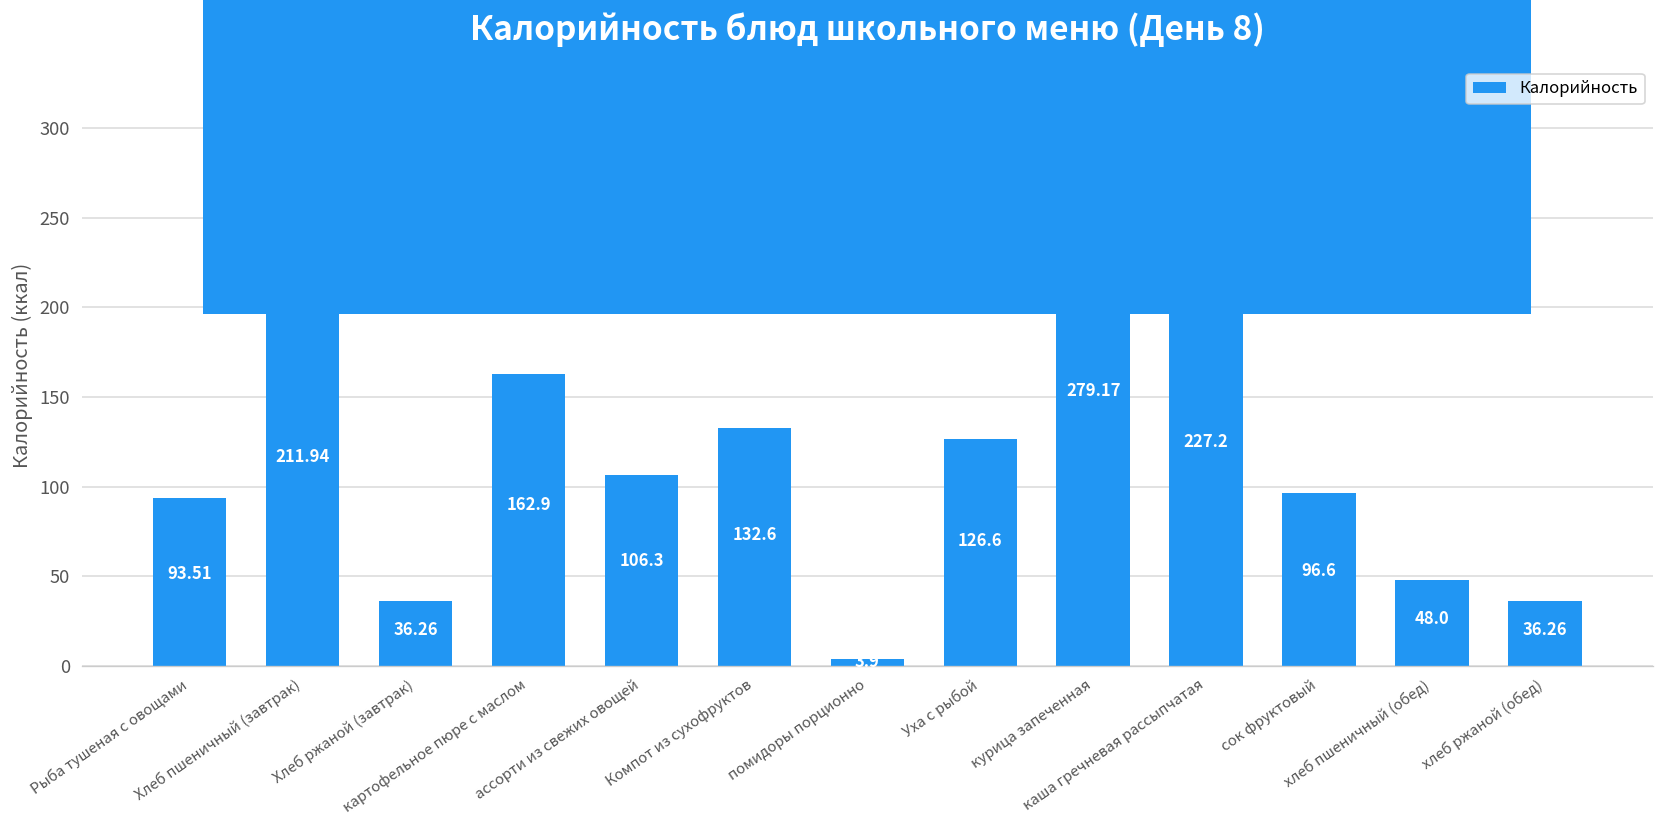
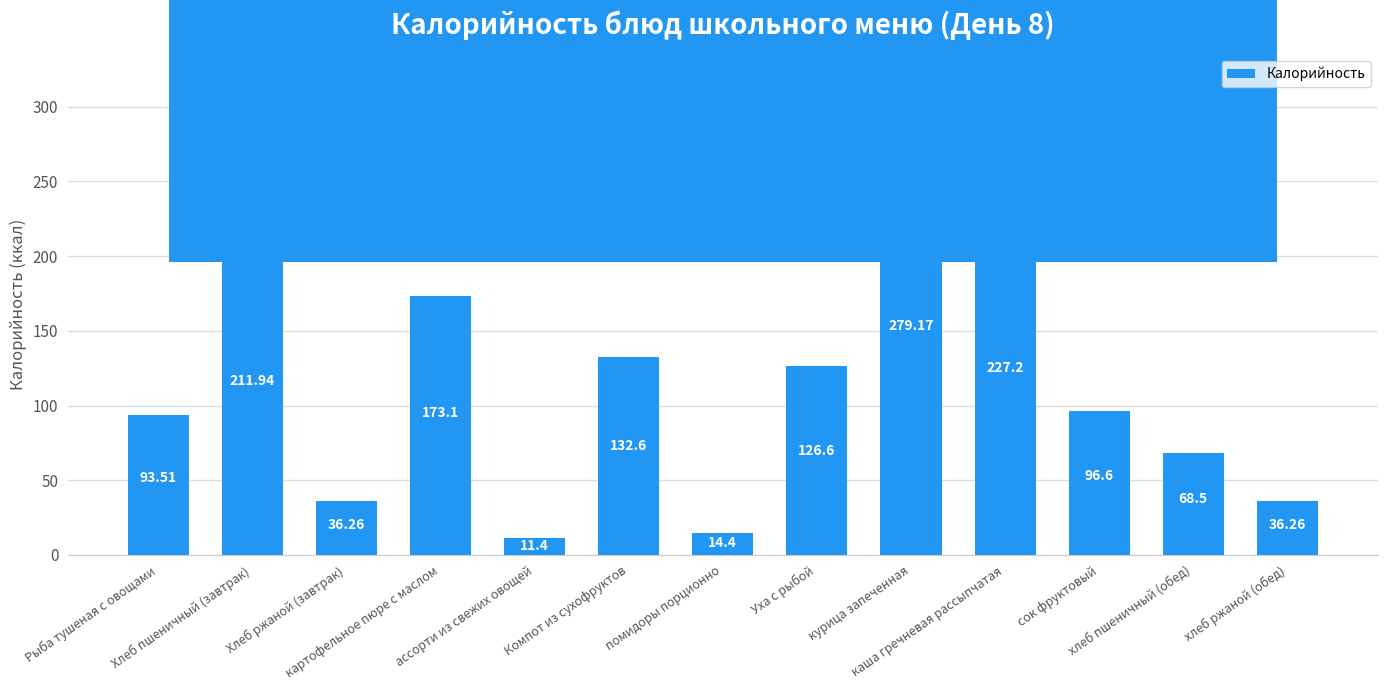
  {
    "Рыба тушеная с овощами": 93.51,
    "Хлеб пшеничный (завтрак)": 211.94,
    "Хлеб ржаной (завтрак)": 36.26,
-   "картофельное пюре с маслом": 162.9,
-   "ассорти из свежих овощей": 106.3,
+   "картофельное пюре с маслом": 173.1,
+   "ассорти из свежих овощей": 11.4,
    "Компот из сухофруктов": 132.6,
-   "помидоры порционно": 4,
+   "помидоры порционно": 14,
    "Уха с рыбой": 126.6,
    "курица запеченная": 279.17,
    "каша гречневая рассыпчатая": 227.2,
    "сок фруктовый": 96.6,
-   "хлеб пшеничный (обед)": 48.0,
+   "хлеб пшеничный (обед)": 68.5,
    "хлеб ржаной (обед)": 36.26
  }
